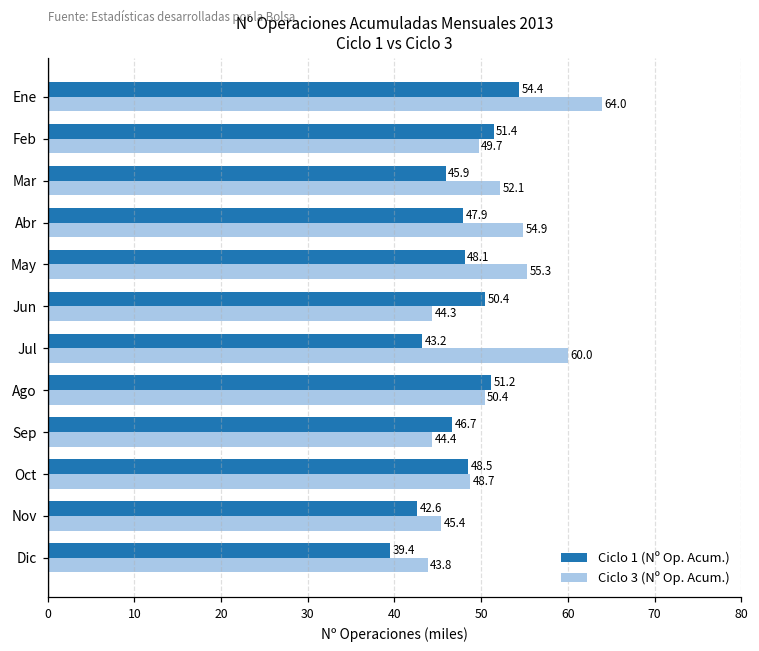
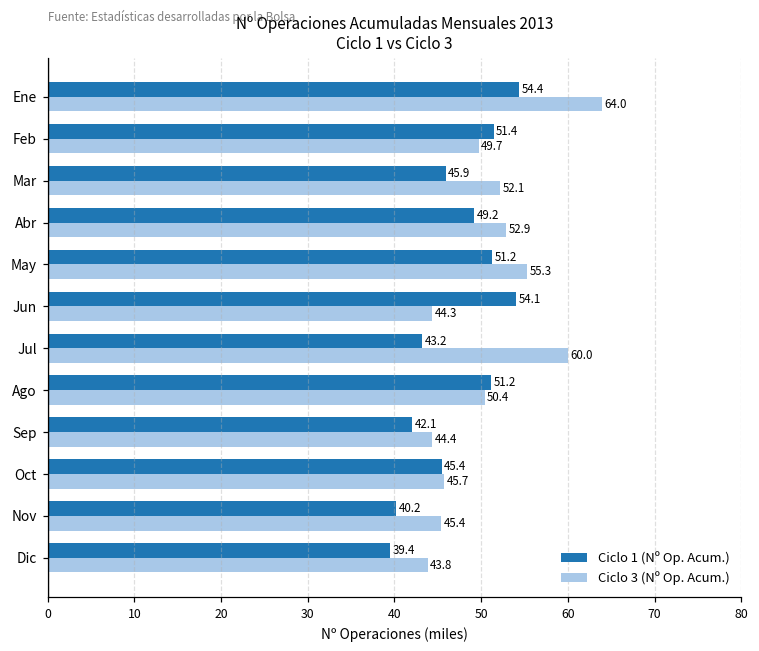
  {
    "Ciclo 1 (Nº Op. Acum.)": {
      "Ene": 54.4,
      "Feb": 51.4,
      "Mar": 45.9,
-     "Abr": 47.9,
-     "May": 48.1,
-     "Jun": 50.4,
+     "Abr": 49.2,
+     "May": 51.2,
+     "Jun": 54.1,
      "Jul": 43.2,
      "Ago": 51.2,
-     "Sep": 46.7,
-     "Oct": 48.5,
-     "Nov": 42.6,
+     "Sep": 42.1,
+     "Oct": 45.4,
+     "Nov": 40.2,
      "Dic": 39.4
    },
    "Ciclo 3 (Nº Op. Acum.)": {
      "Ene": 64.0,
      "Feb": 49.7,
      "Mar": 52.1,
-     "Abr": 54.9,
+     "Abr": 52.9,
      "May": 55.3,
      "Jun": 44.3,
      "Jul": 60.0,
      "Ago": 50.4,
      "Sep": 44.4,
-     "Oct": 48.7,
+     "Oct": 45.7,
      "Nov": 45.4,
      "Dic": 43.8
    }
  }
